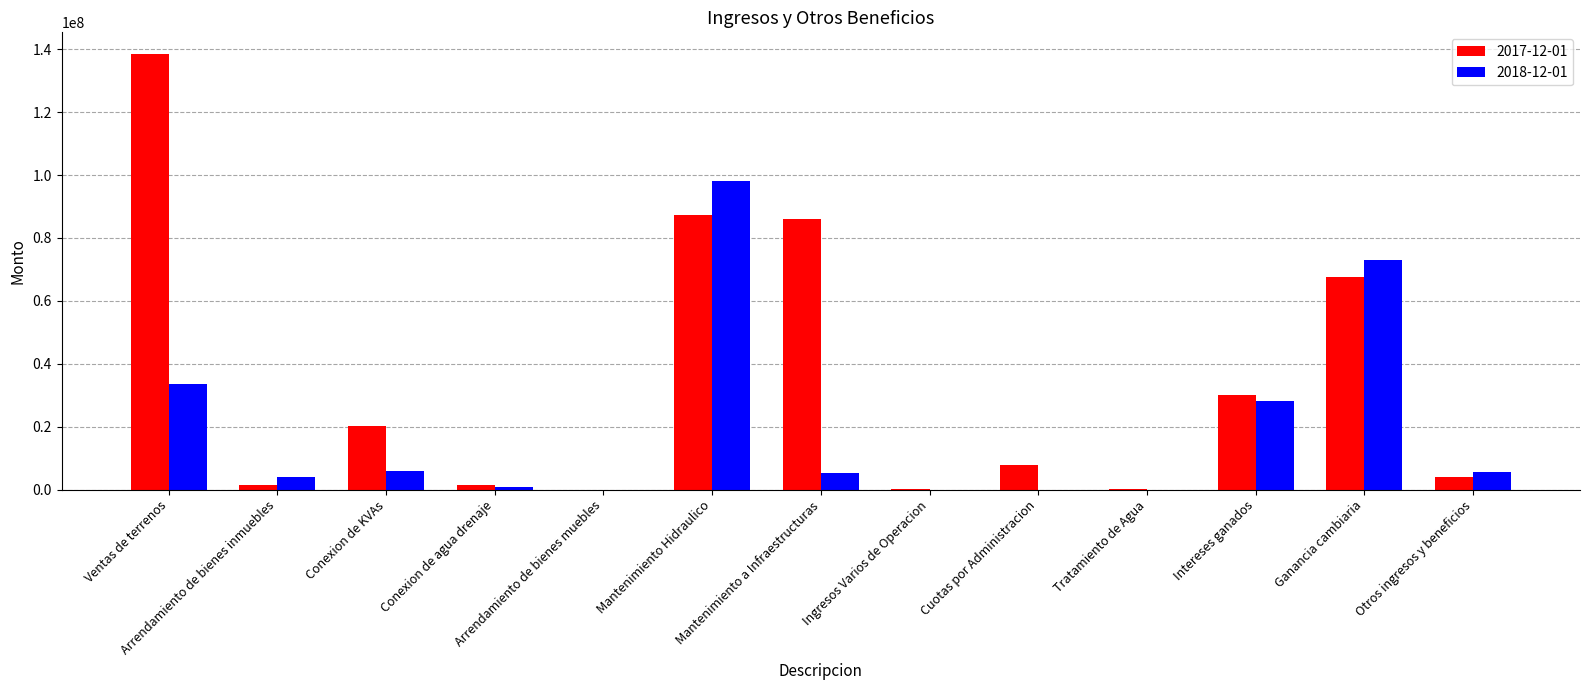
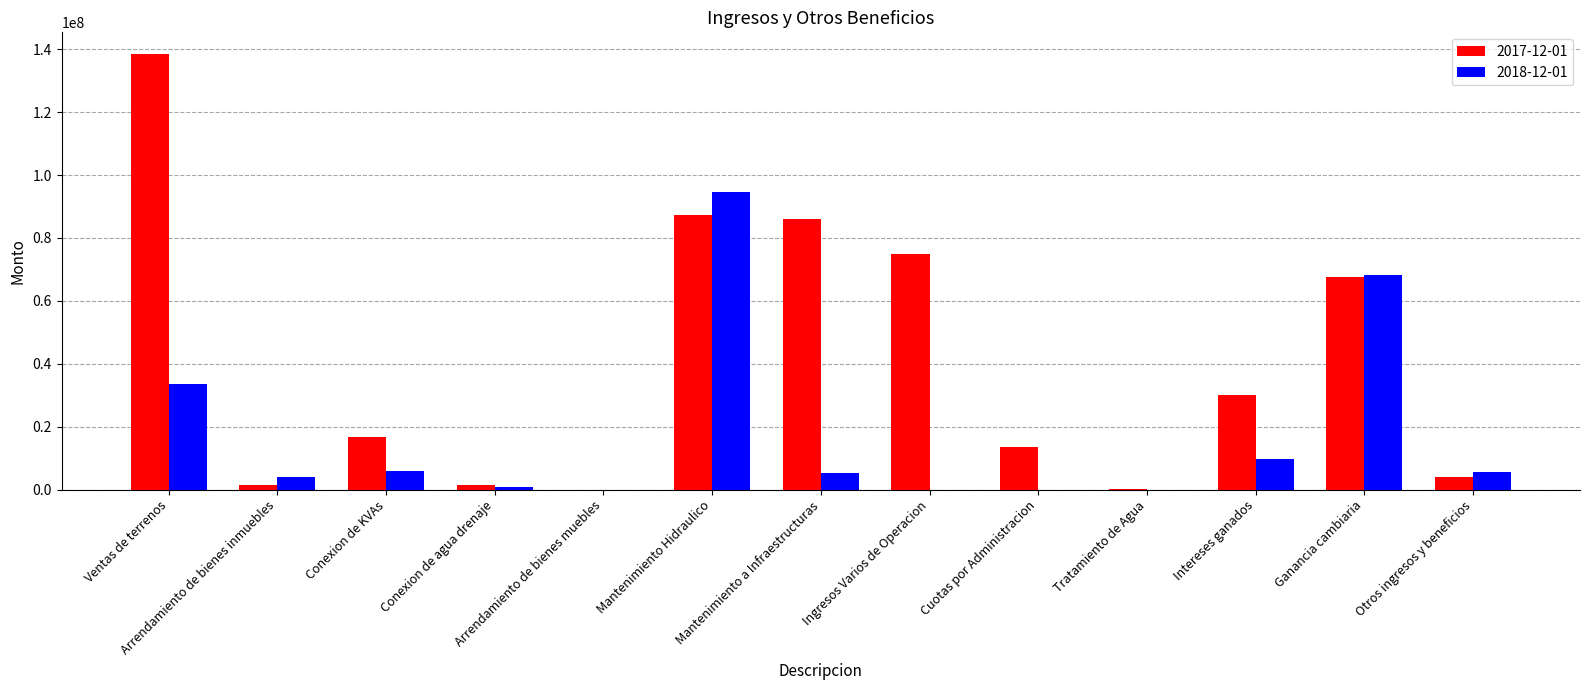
  {
    "2017-12-01": {
      "Ventas de terrenos": 138000000,
      "Arrendamiento de bienes inmuebles": 1000000,
-     "Conexion de KVAs": 20000000,
+     "Conexion de KVAs": 17000000,
      "Conexion de agua drenaje": 1000000,
      "Arrendamiento de bienes muebles": 0,
      "Mantenimiento Hidraulico": 87000000,
      "Mantenimiento a Infraestructuras": 86000000,
-     "Ingresos Varios de Operacion": 0,
-     "Cuotas por Administracion": 8000000,
+     "Ingresos Varios de Operacion": 75000000,
+     "Cuotas por Administracion": 14000000,
      "Intereses ganados": 30000000,
      "Ganancia cambiaria": 67000000,
      "Otros ingresos y beneficios": 4000000
    },
    "2018-12-01": {
      "Ventas de terrenos": 34000000,
      "Arrendamiento de bienes inmuebles": 4000000,
      "Conexion de KVAs": 6000000,
      "Conexion de agua drenaje": 1000000,
      "Arrendamiento de bienes muebles": 0,
-     "Mantenimiento Hidraulico": 98000000,
+     "Mantenimiento Hidraulico": 95000000,
      "Mantenimiento a Infraestructuras": 5000000,
      "Ingresos Varios de Operacion": 0,
      "Cuotas por Administracion": 0,
-     "Intereses ganados": 28000000,
-     "Ganancia cambiaria": 73000000,
+     "Intereses ganados": 10000000,
+     "Ganancia cambiaria": 68000000,
      "Otros ingresos y beneficios": 6000000
    }
  }
